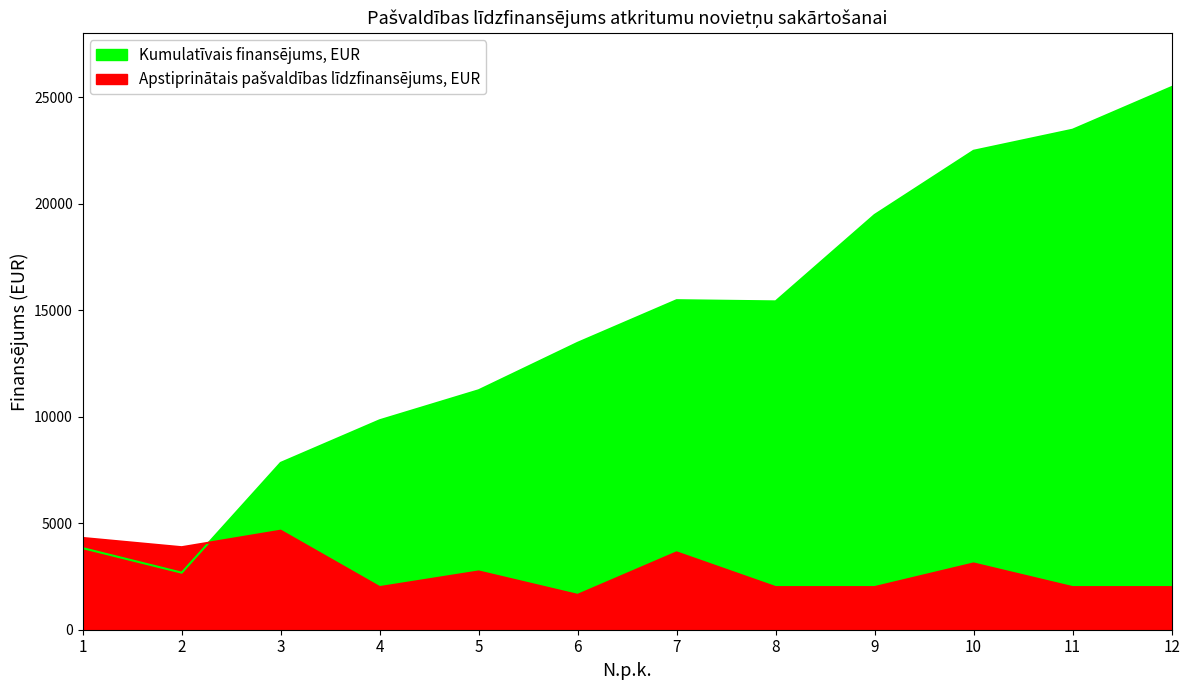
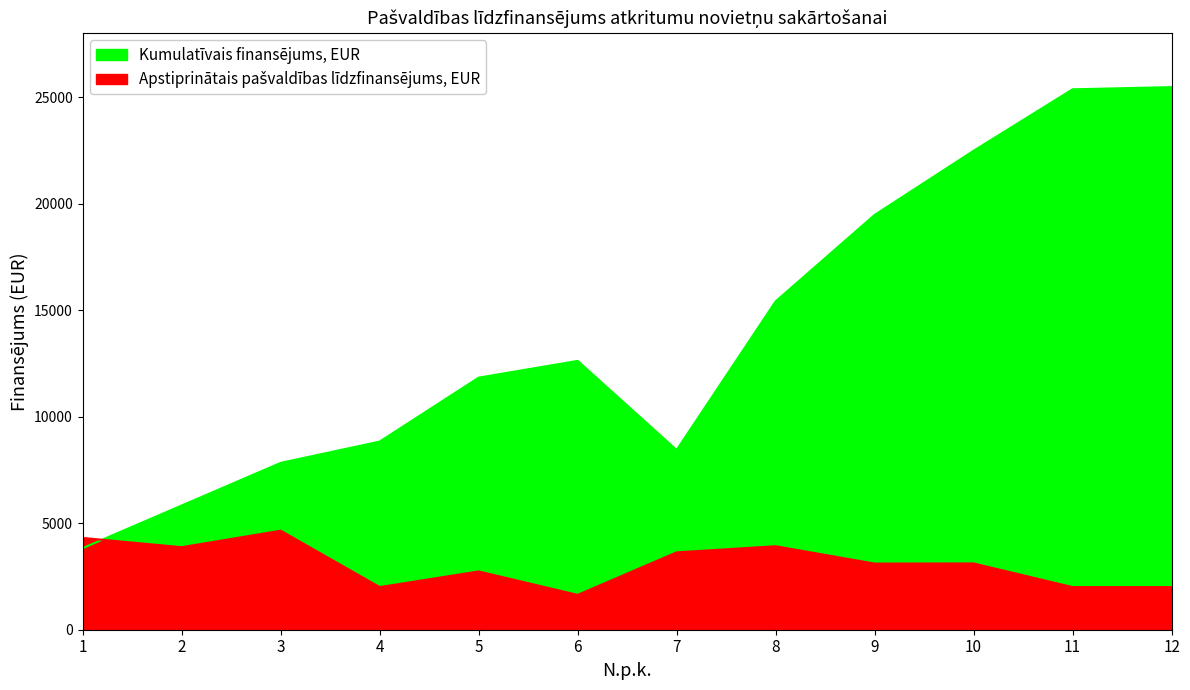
  {
    "Kumulatīvais finansējums, EUR": {
      "1": 3800,
-     "2": 2700,
+     "2": 5800,
      "3": 7800,
-     "4": 9800,
-     "5": 11200,
-     "6": 13500,
-     "7": 15500,
+     "4": 8800,
+     "5": 11800,
+     "6": 12600,
+     "7": 8400,
      "8": 15400,
      "9": 19500,
      "10": 22500,
-     "11": 23500,
+     "11": 25400,
      "12": 25500
    },
    "Apstiprinātais pašvaldības līdzfinansējums, EUR": {
      "1": 4300,
      "2": 3900,
      "3": 4600,
      "4": 2000,
      "5": 2700,
      "6": 1600,
      "7": 3600,
-     "8": 2000,
-     "9": 2000,
+     "8": 3900,
+     "9": 3100,
      "10": 3100,
      "11": 2000,
      "12": 2000
    }
  }
